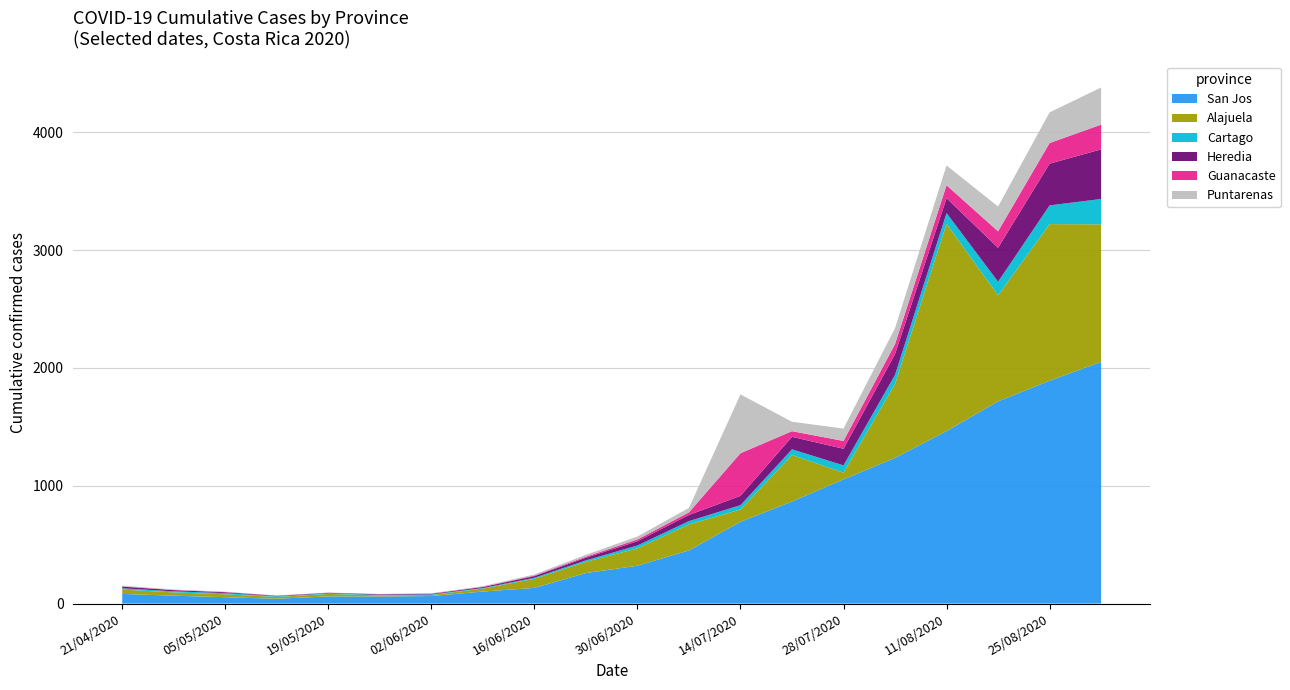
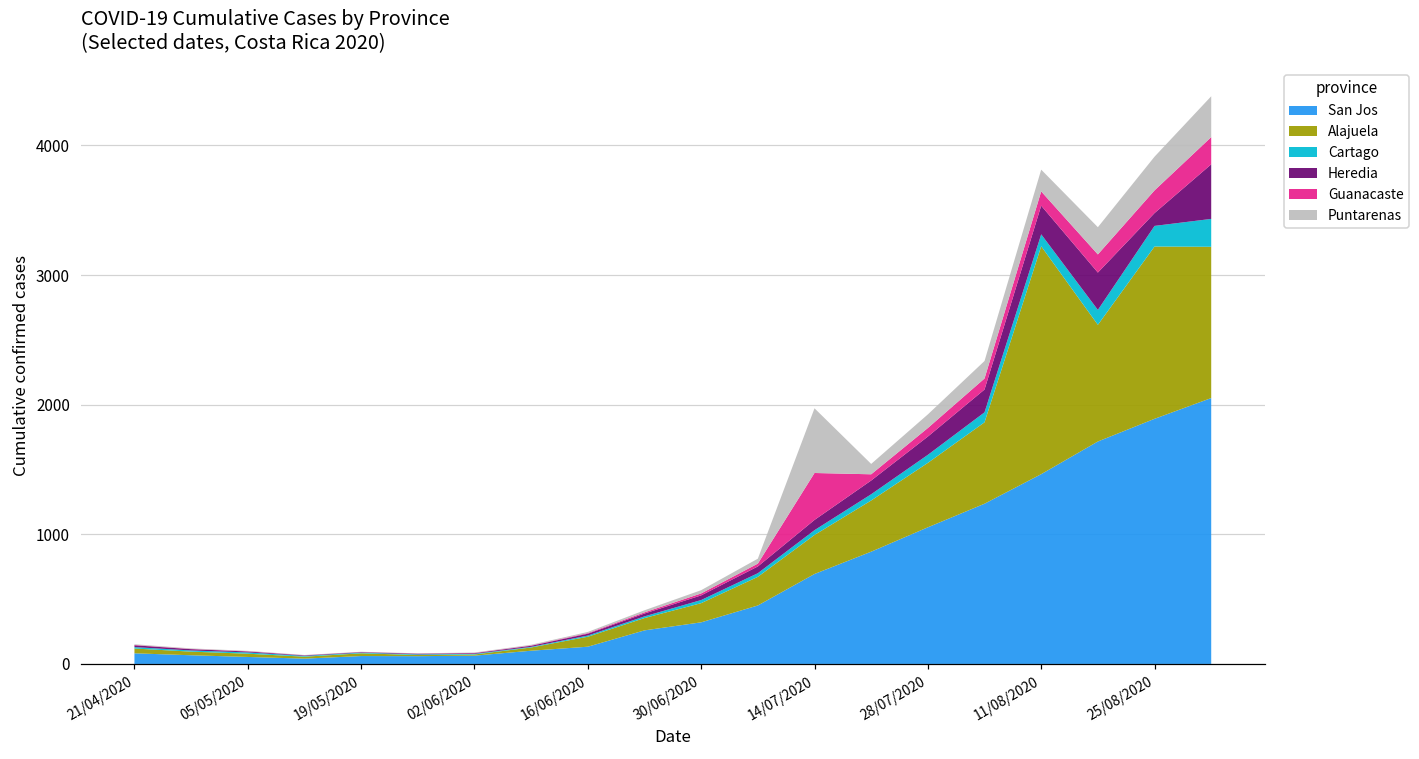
  {
    "Alajuela": {
      "30/06/2020": 150,
-     "14/07/2020": 100,
-     "28/07/2020": 60,
+     "14/07/2020": 300,
+     "28/07/2020": 500,
      "11/08/2020": 1760,
      "25/08/2020": 1330
    },
    "Heredia": {
      "14/07/2020": 80,
      "28/07/2020": 140,
-     "11/08/2020": 130,
-     "25/08/2020": 350
+     "11/08/2020": 220,
+     "25/08/2020": 100
    },
    "Guanacaste": {
      "14/07/2020": 360,
      "28/07/2020": 70,
      "11/08/2020": 110,
      "25/08/2020": 180
    },
    "Puntarenas": {
      "30/06/2020": 30,
      "14/07/2020": 500,
      "28/07/2020": 110,
      "11/08/2020": 170,
      "25/08/2020": 260
    }
  }
